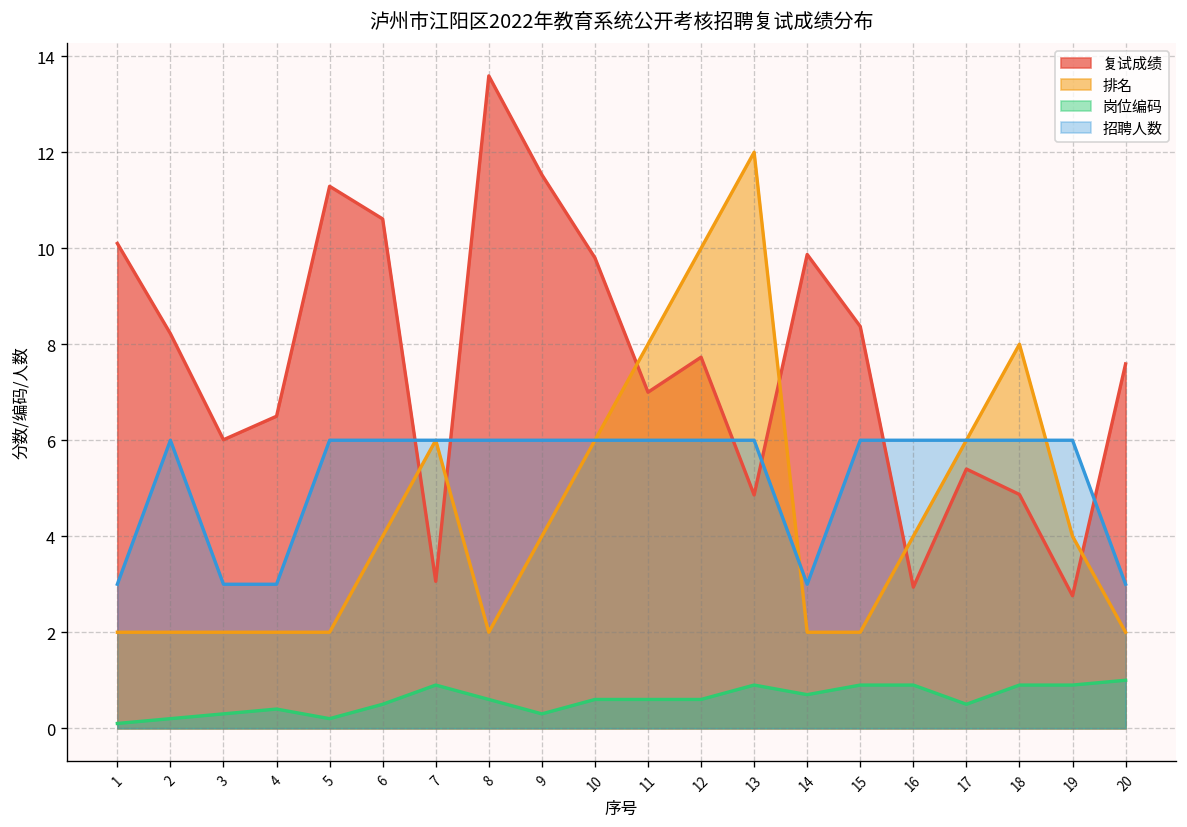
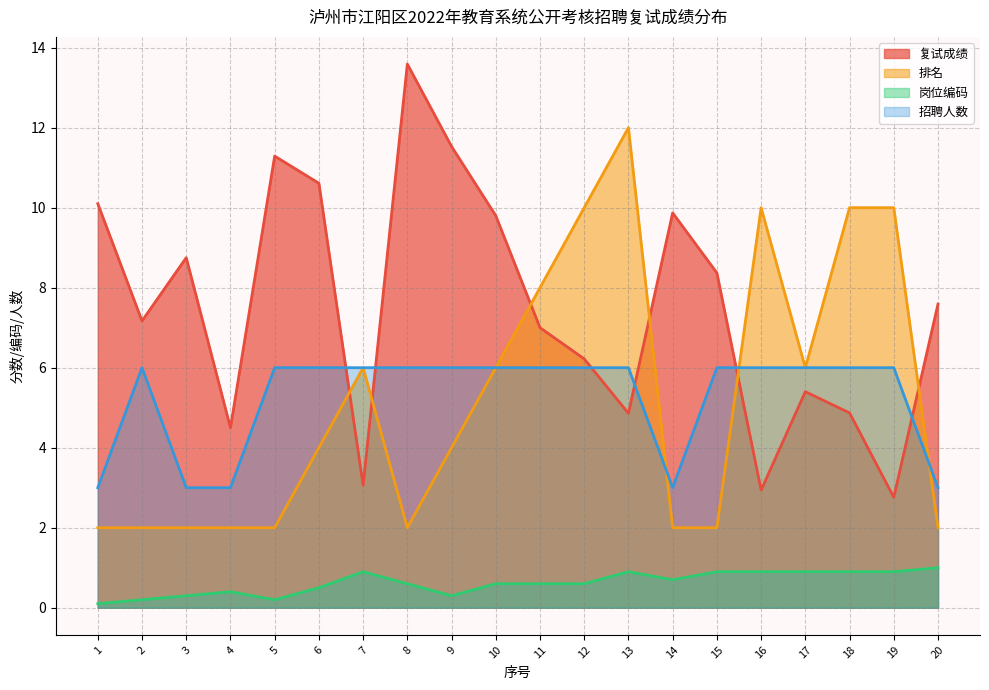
  {
    "复试成绩": {
      "1": 10.1,
-     "2": 8.2,
-     "3": 6.0,
-     "4": 6.5,
+     "2": 7.2,
+     "3": 8.8,
+     "4": 4.5,
      "5": 11.3,
      "6": 10.6,
      "7": 3.1,
      "8": 13.6,
      "9": 11.5,
      "10": 9.8,
      "11": 7.0,
-     "12": 7.7,
+     "12": 6.2,
      "13": 4.9,
      "14": 9.9,
      "15": 8.4,
      "16": 2.9,
      "17": 5.4,
      "18": 4.9,
      "19": 2.8,
      "20": 7.6
    },
    "排名": {
      "1": 2.0,
      "2": 2.0,
      "3": 2.0,
      "4": 2.0,
      "5": 2.0,
      "6": 4.0,
      "8": 2.0,
      "9": 4.0,
      "11": 8.0,
      "12": 10.0,
      "13": 12.0,
      "14": 2.0,
      "15": 2.0,
-     "16": 4.0,
-     "18": 8.0,
-     "19": 4.0,
+     "16": 10.0,
+     "18": 10.0,
+     "19": 10.0,
      "20": 2.0
    },
    "岗位编码": {
      "1": 0.1,
      "2": 0.2,
      "3": 0.3,
      "4": 0.4,
      "5": 0.2,
      "6": 0.5,
      "7": 0.9,
      "8": 0.6,
      "9": 0.3,
      "10": 0.6,
      "11": 0.6,
      "12": 0.6,
      "13": 0.9,
      "14": 0.7,
      "15": 0.9,
      "16": 0.9,
-     "17": 0.5,
+     "17": 0.9,
      "18": 0.9,
      "19": 0.9,
      "20": 1.0
    },
    "招聘人数": {
      "1": 3.0,
      "2": 6.0,
      "3": 3.0,
      "4": 3.0,
      "5": 6.0,
      "6": 6.0,
      "8": 6.0,
      "9": 6.0,
      "11": 6.0,
      "12": 6.0,
      "13": 6.0,
      "14": 3.0,
      "15": 6.0,
      "16": 6.0,
      "18": 6.0,
      "19": 6.0,
      "20": 3.0
    }
  }
